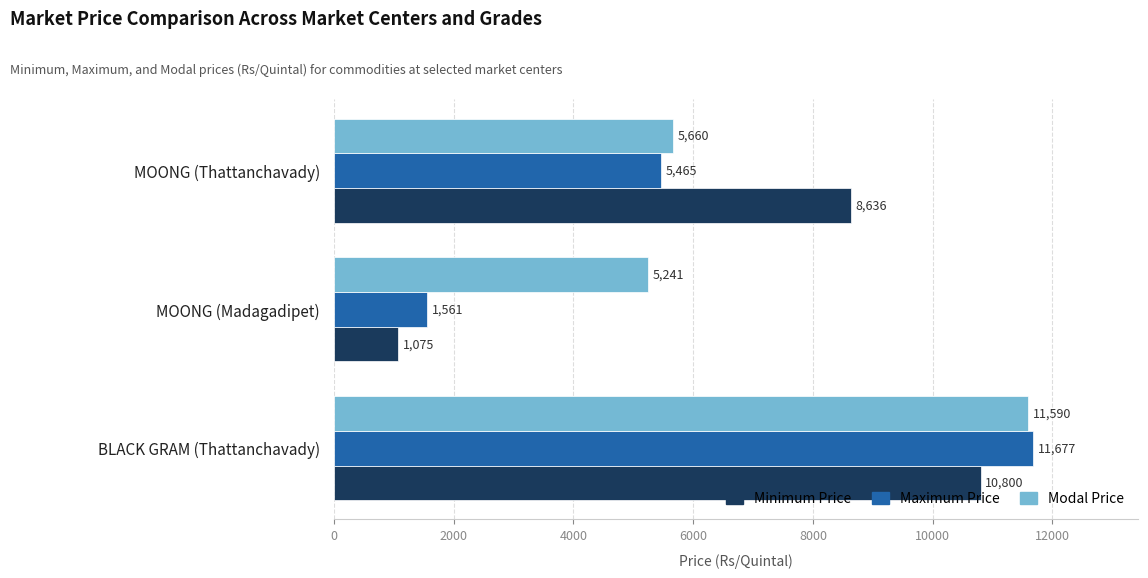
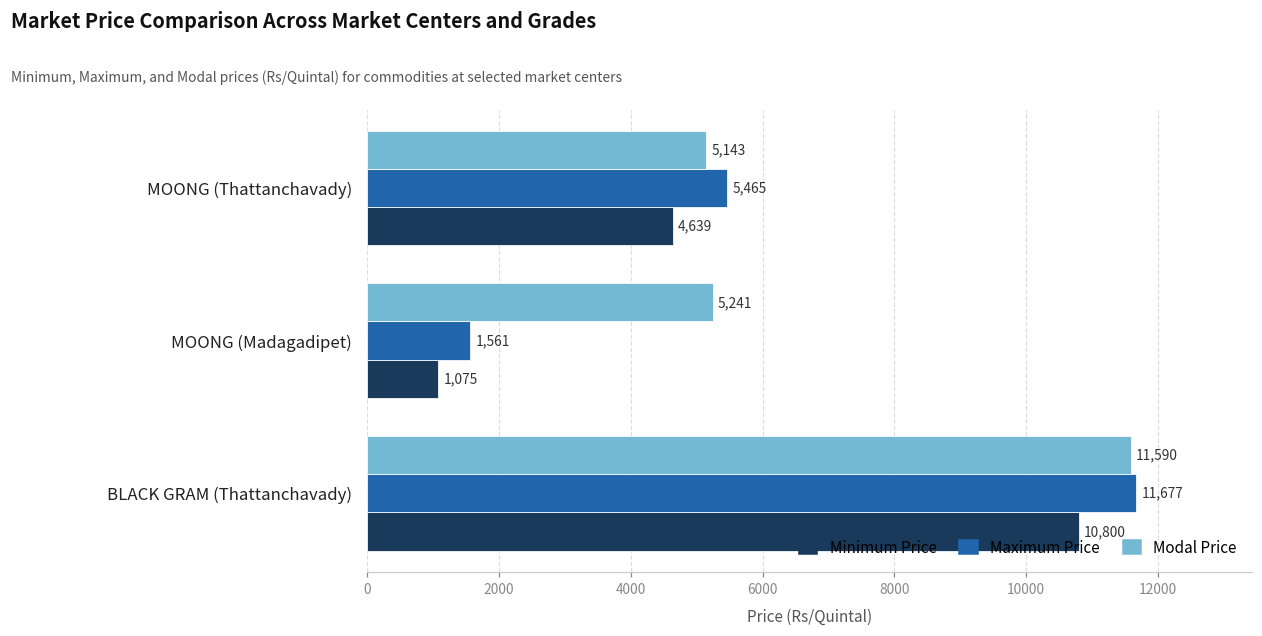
  {
    "Minimum Price": {
-     "MOONG (Thattanchavady)": "8,636",
+     "MOONG (Thattanchavady)": "4,639",
      "MOONG (Madagadipet)": "1,075",
      "BLACK GRAM (Thattanchavady)": "10,800"
    },
    "Maximum Price": {
      "MOONG (Thattanchavady)": "5,465",
      "MOONG (Madagadipet)": "1,561",
      "BLACK GRAM (Thattanchavady)": "11,677"
    },
    "Modal Price": {
-     "MOONG (Thattanchavady)": "5,660",
+     "MOONG (Thattanchavady)": "5,143",
      "MOONG (Madagadipet)": "5,241",
      "BLACK GRAM (Thattanchavady)": "11,590"
    }
  }
